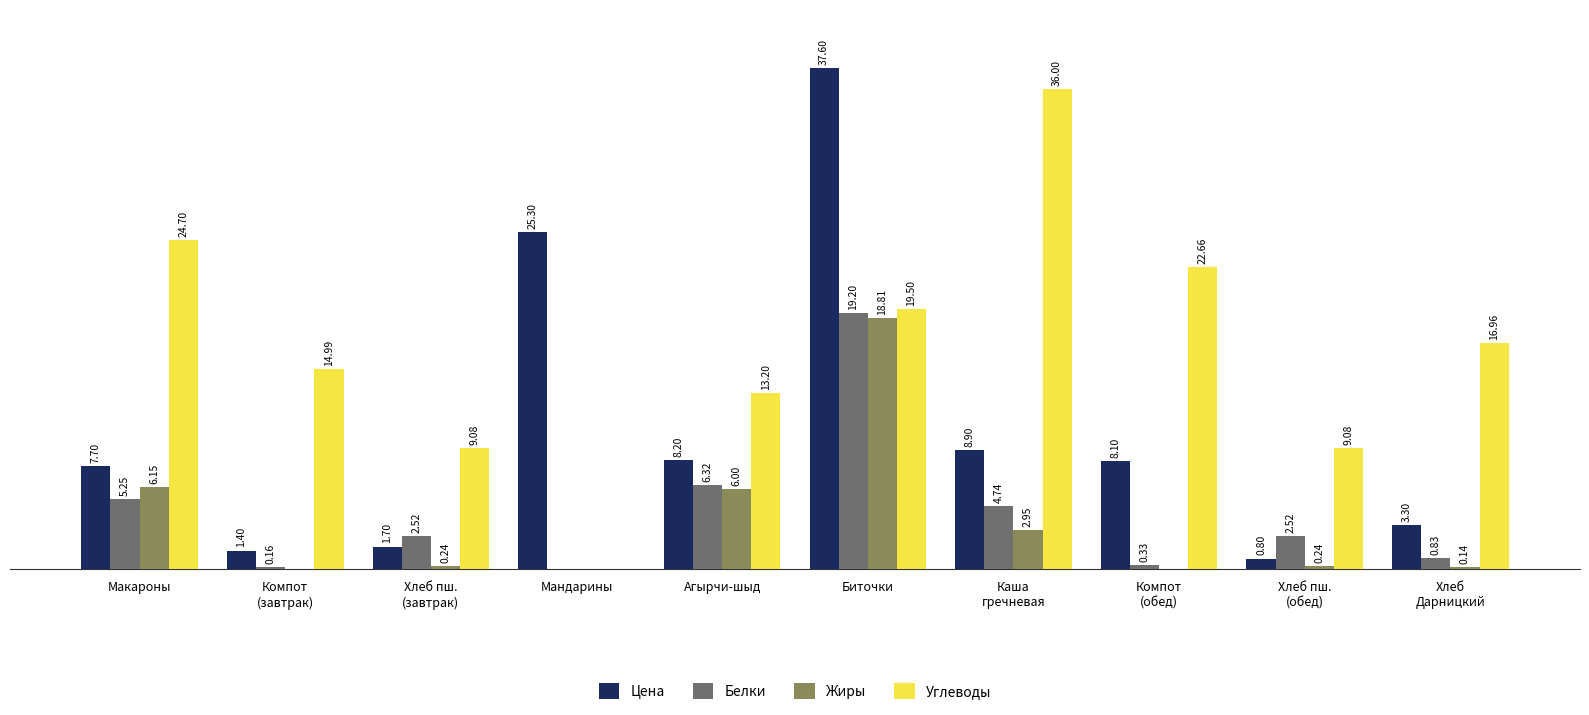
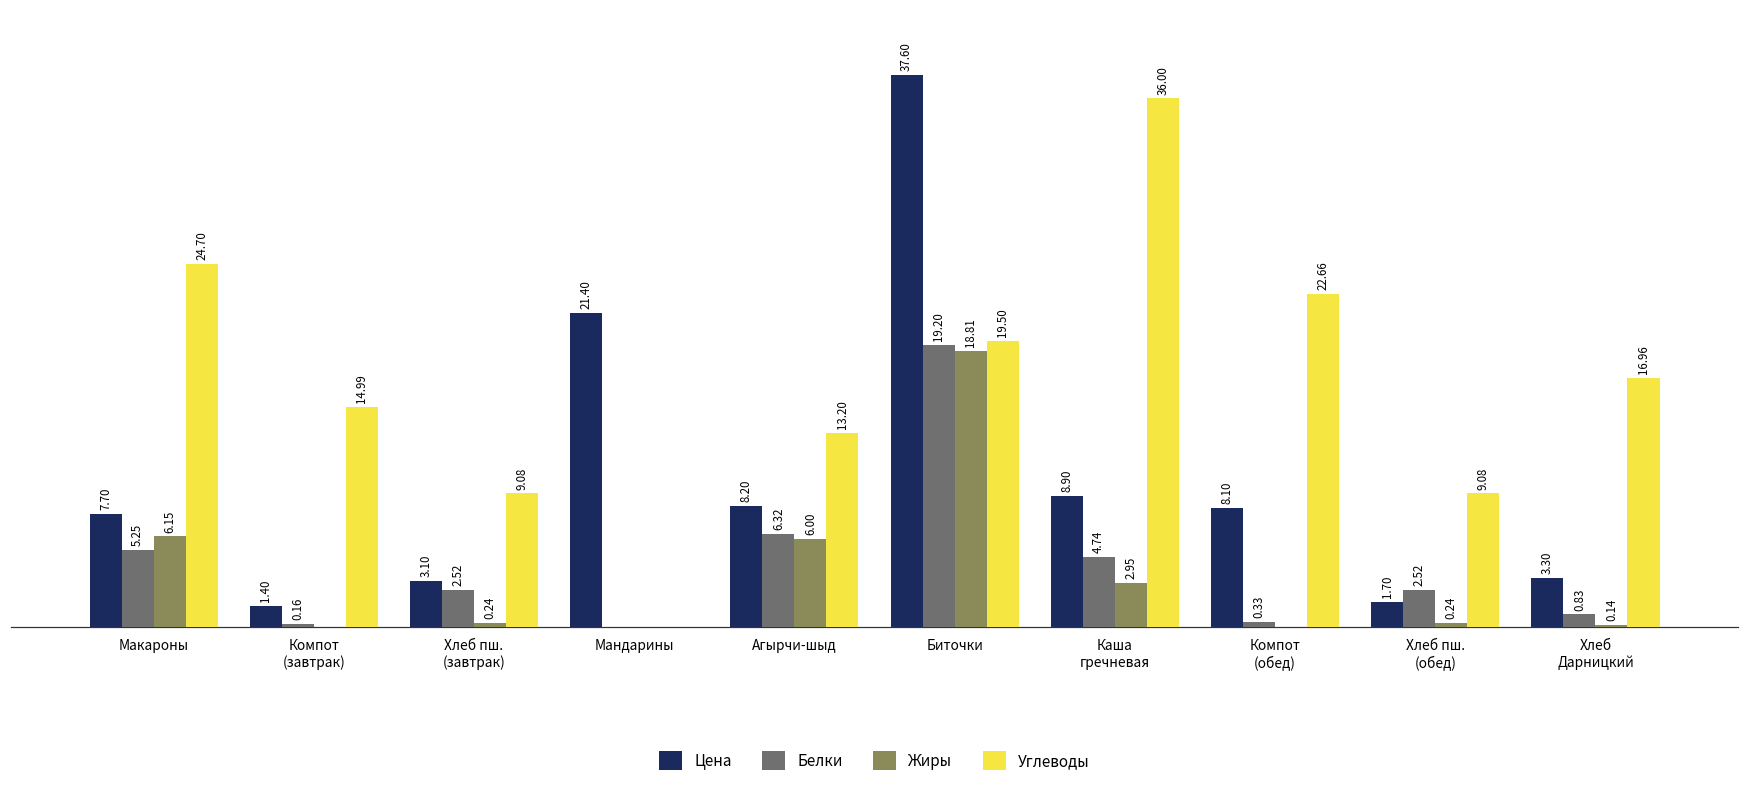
  {
    "Цена": {
      "Макароны": 7.70,
      "Компот (завтрак)": 1.40,
-     "Хлеб пш. (завтрак)": 1.70,
-     "Мандарины": 25.30,
+     "Хлеб пш. (завтрак)": 3.10,
+     "Мандарины": 21.40,
      "Агырчи-шыд": 8.20,
      "Биточки": 37.60,
      "Каша гречневая": 8.90,
      "Компот (обед)": 8.10,
-     "Хлеб пш. (обед)": 0.80,
+     "Хлеб пш. (обед)": 1.70,
      "Хлеб Дарницкий": 3.30
    },
    "Углеводы": {
      "Макароны": 24.70,
      "Компот (завтрак)": 14.99,
      "Хлеб пш. (завтрак)": 9.08,
      "Агырчи-шыд": 13.20,
      "Биточки": 19.50,
      "Каша гречневая": 36.00,
      "Компот (обед)": 22.66,
      "Хлеб пш. (обед)": 9.08,
      "Хлеб Дарницкий": 16.96
    }
  }
